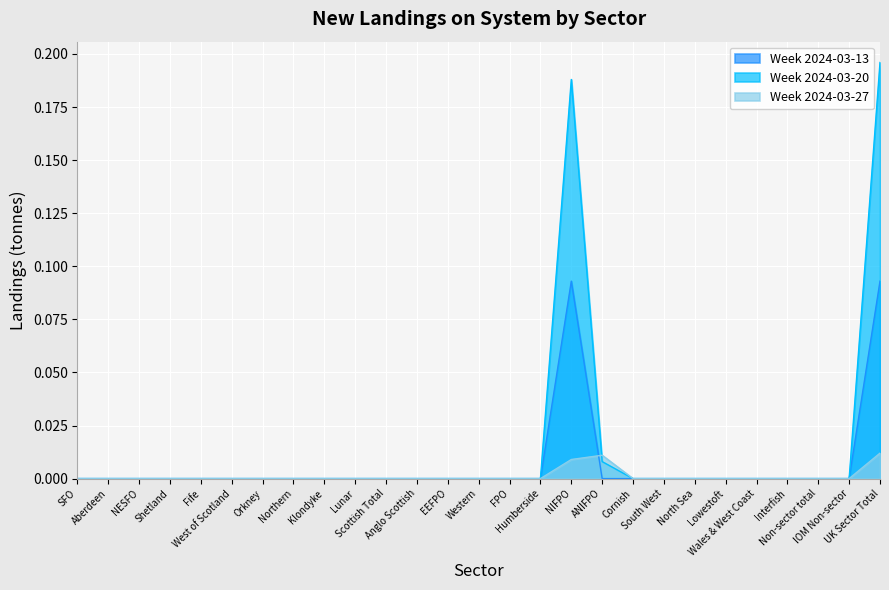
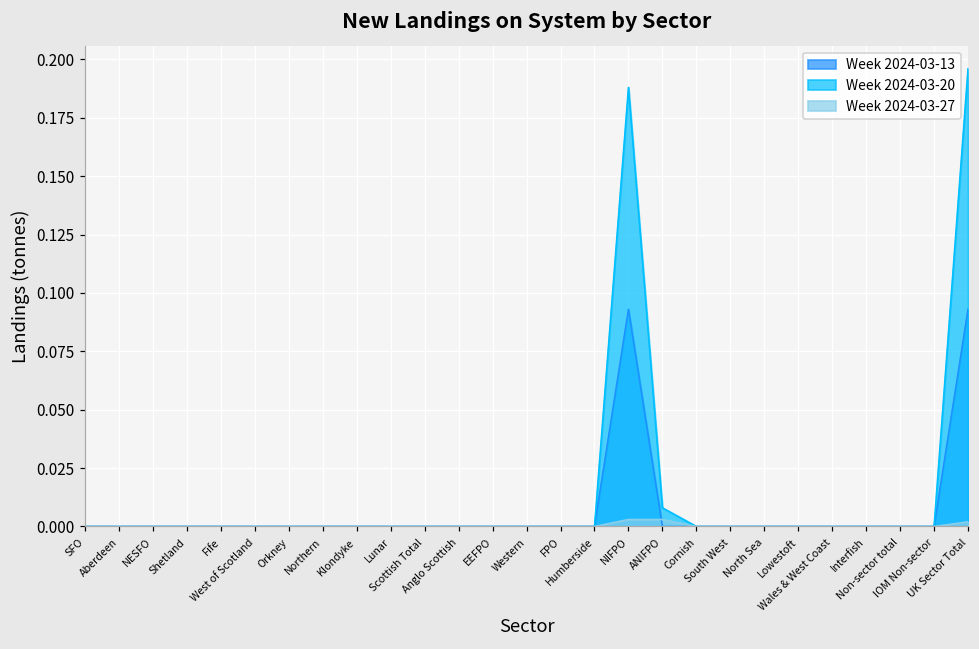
  {
    "Week 2024-03-27": {
-     "NIFPO": 0.009,
-     "ANIFPO": 0.011,
-     "UK Sector Total": 0.012
+     "NIFPO": 0.003,
+     "ANIFPO": 0.003,
+     "UK Sector Total": 0.002
    }
  }
